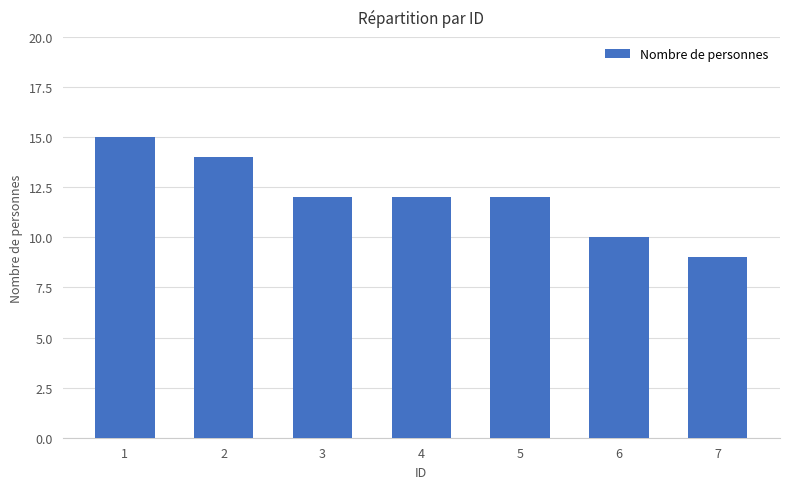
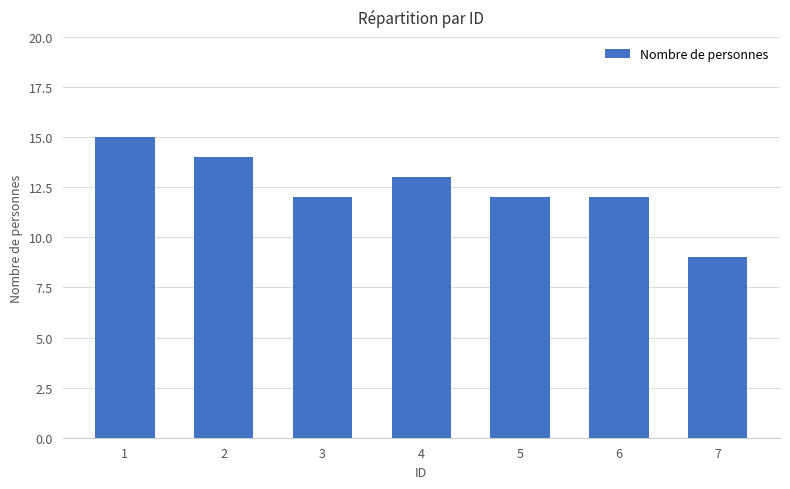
  {
    "1": 15,
    "2": 14,
    "3": 12,
-   "4": 12,
+   "4": 13,
    "5": 12,
-   "6": 10,
+   "6": 12,
    "7": 9
  }
